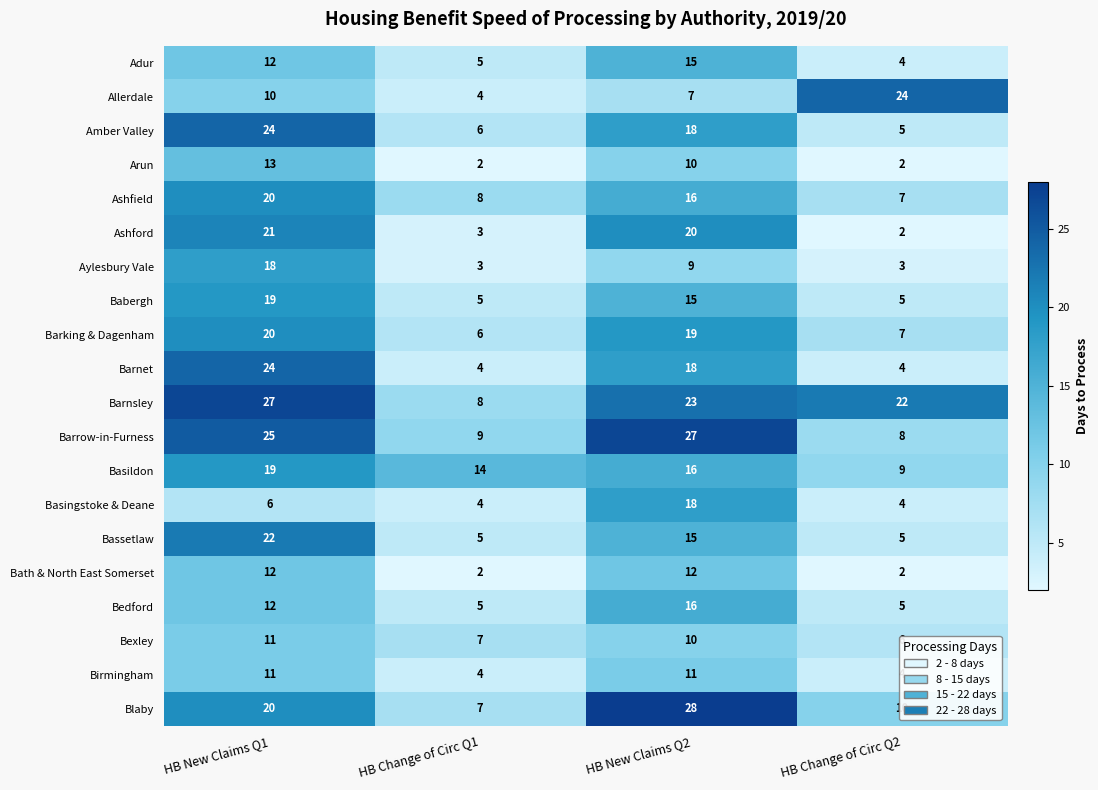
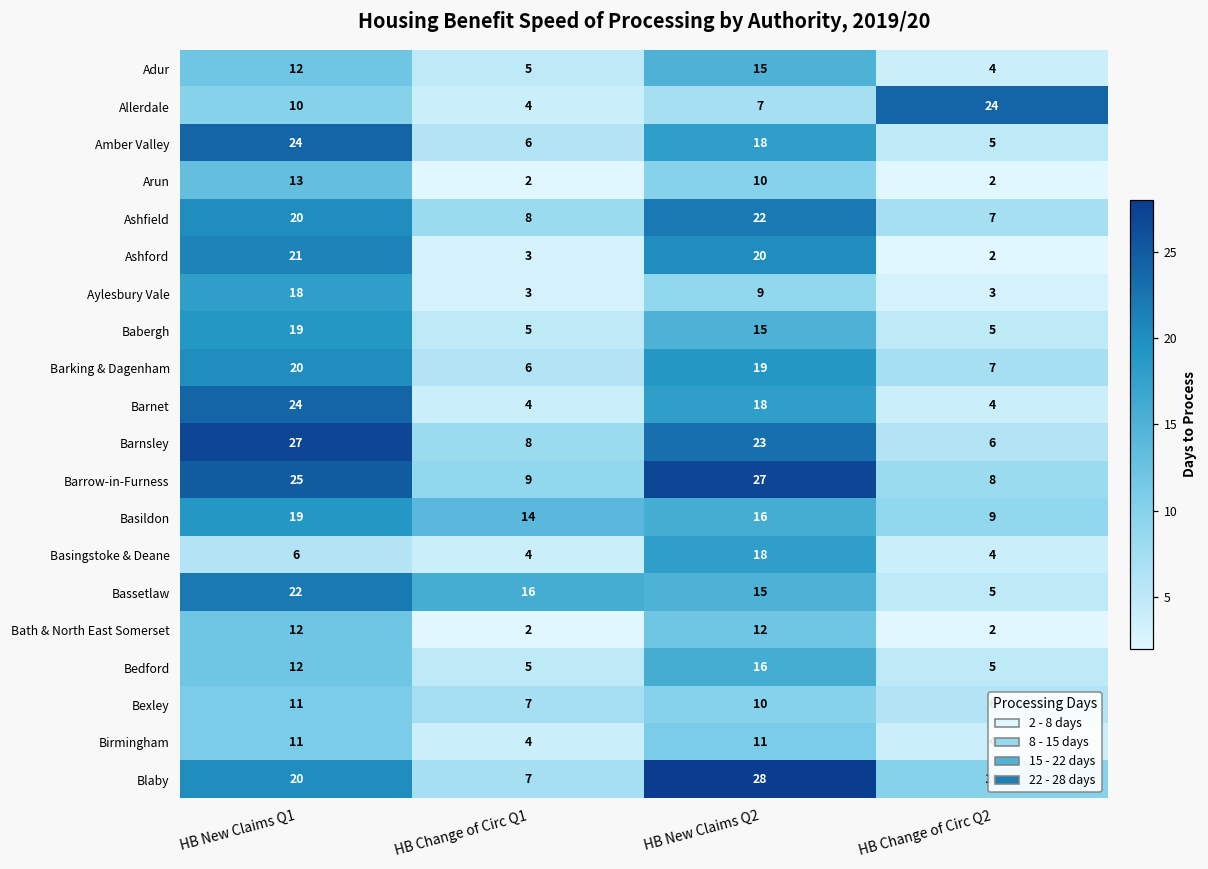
  {
    "Adur": {
      "HB New Claims Q1": 12,
      "HB Change of Circ Q1": 5,
      "HB New Claims Q2": 15,
      "HB Change of Circ Q2": 4
    },
    "Allerdale": {
      "HB New Claims Q1": 10,
      "HB Change of Circ Q1": 4,
      "HB New Claims Q2": 7,
      "HB Change of Circ Q2": 24
    },
    "Amber Valley": {
      "HB New Claims Q1": 24,
      "HB Change of Circ Q1": 6,
      "HB New Claims Q2": 18,
      "HB Change of Circ Q2": 5
    },
    "Arun": {
      "HB New Claims Q1": 13,
      "HB Change of Circ Q1": 2,
      "HB New Claims Q2": 10,
      "HB Change of Circ Q2": 2
    },
    "Ashfield": {
      "HB New Claims Q1": 20,
      "HB Change of Circ Q1": 8,
-     "HB New Claims Q2": 16,
+     "HB New Claims Q2": 22,
      "HB Change of Circ Q2": 7
    },
    "Ashford": {
      "HB New Claims Q1": 21,
      "HB Change of Circ Q1": 3,
      "HB New Claims Q2": 20,
      "HB Change of Circ Q2": 2
    },
    "Aylesbury Vale": {
      "HB New Claims Q1": 18,
      "HB Change of Circ Q1": 3,
      "HB New Claims Q2": 9,
      "HB Change of Circ Q2": 3
    },
    "Babergh": {
      "HB New Claims Q1": 19,
      "HB Change of Circ Q1": 5,
      "HB New Claims Q2": 15,
      "HB Change of Circ Q2": 5
    },
    "Barking & Dagenham": {
      "HB New Claims Q1": 20,
      "HB Change of Circ Q1": 6,
      "HB New Claims Q2": 19,
      "HB Change of Circ Q2": 7
    },
    "Barnet": {
      "HB New Claims Q1": 24,
      "HB Change of Circ Q1": 4,
      "HB New Claims Q2": 18,
      "HB Change of Circ Q2": 4
    },
    "Barnsley": {
      "HB New Claims Q1": 27,
      "HB Change of Circ Q1": 8,
      "HB New Claims Q2": 23,
-     "HB Change of Circ Q2": 22
+     "HB Change of Circ Q2": 6
    },
    "Barrow-in-Furness": {
      "HB New Claims Q1": 25,
      "HB Change of Circ Q1": 9,
      "HB New Claims Q2": 27,
      "HB Change of Circ Q2": 8
    },
    "Basildon": {
      "HB New Claims Q1": 19,
      "HB Change of Circ Q1": 14,
      "HB New Claims Q2": 16,
      "HB Change of Circ Q2": 9
    },
    "Basingstoke & Deane": {
      "HB New Claims Q1": 6,
      "HB Change of Circ Q1": 4,
      "HB New Claims Q2": 18,
      "HB Change of Circ Q2": 4
    },
    "Bassetlaw": {
      "HB New Claims Q1": 22,
-     "HB Change of Circ Q1": 5,
+     "HB Change of Circ Q1": 16,
      "HB New Claims Q2": 15,
      "HB Change of Circ Q2": 5
    },
    "Bath & North East Somerset": {
      "HB New Claims Q1": 12,
      "HB Change of Circ Q1": 2,
      "HB New Claims Q2": 12,
      "HB Change of Circ Q2": 2
    },
    "Bedford": {
      "HB New Claims Q1": 12,
      "HB Change of Circ Q1": 5,
      "HB New Claims Q2": 16,
      "HB Change of Circ Q2": 5
    },
    "Bexley": {
      "HB New Claims Q1": 11,
      "HB Change of Circ Q1": 7,
      "HB New Claims Q2": 10
    },
    "Birmingham": {
      "HB New Claims Q1": 11,
      "HB Change of Circ Q1": 4,
      "HB New Claims Q2": 11
    },
    "Blaby": {
      "HB New Claims Q1": 20,
      "HB Change of Circ Q1": 7,
      "HB New Claims Q2": 28
    }
  }
